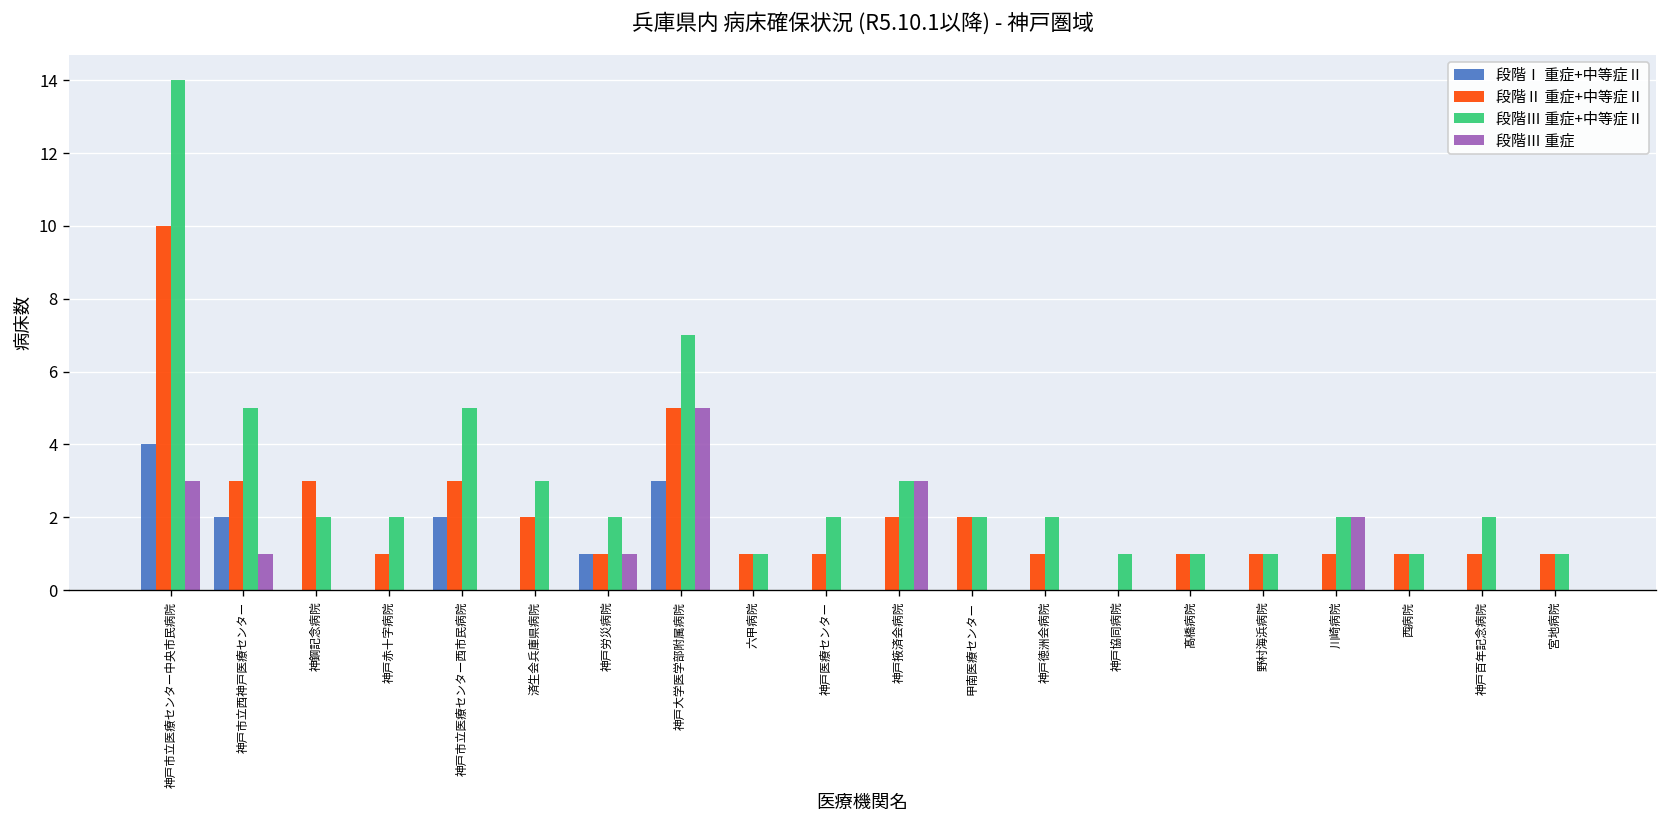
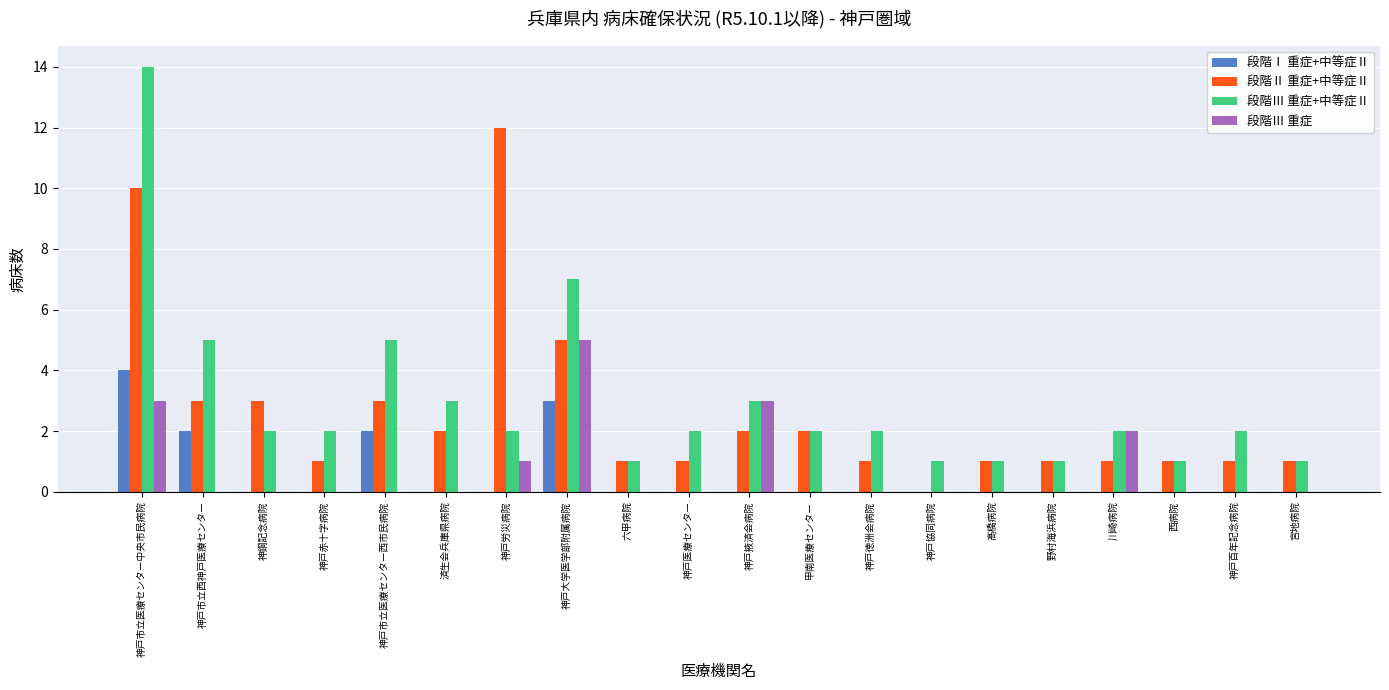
  {
    "段階Ⅰ 重症+中等症Ⅱ": {
      "神戸市立医療センター中央市民病院": 4,
      "神戸市立西神戸医療センター": 2,
      "神鋼記念病院": 0,
      "神戸赤十字病院": 0,
      "神戸市立医療センター西市民病院": 2,
      "済生会兵庫県病院": 0,
-     "神戸労災病院": 1,
+     "神戸労災病院": 0,
      "神戸大学医学部附属病院": 3,
      "六甲病院": 0,
      "神戸医療センター": 0,
      "神戸掖済会病院": 0,
      "甲南医療センター": 0,
      "神戸徳洲会病院": 0,
      "神戸協同病院": 0,
      "髙橋病院": 0,
      "野村海浜病院": 0,
      "川崎病院": 0,
      "西病院": 0,
      "神戸百年記念病院": 0,
      "宮地病院": 0
    },
    "段階Ⅱ 重症+中等症Ⅱ": {
      "神戸市立医療センター中央市民病院": 10,
      "神戸市立西神戸医療センター": 3,
      "神鋼記念病院": 3,
      "神戸赤十字病院": 1,
      "神戸市立医療センター西市民病院": 3,
      "済生会兵庫県病院": 2,
-     "神戸労災病院": 1,
+     "神戸労災病院": 12,
      "神戸大学医学部附属病院": 5,
      "六甲病院": 1,
      "神戸医療センター": 1,
      "神戸掖済会病院": 2,
      "甲南医療センター": 2,
      "神戸徳洲会病院": 1,
      "神戸協同病院": 0,
      "髙橋病院": 1,
      "野村海浜病院": 1,
      "川崎病院": 1,
      "西病院": 1,
      "神戸百年記念病院": 1,
      "宮地病院": 1
    },
    "段階Ⅲ 重症+中等症Ⅱ": {
      "神戸市立医療センター中央市民病院": 14,
      "神戸市立西神戸医療センター": 5,
      "神鋼記念病院": 2,
      "神戸赤十字病院": 2,
      "神戸市立医療センター西市民病院": 5,
      "済生会兵庫県病院": 3,
      "神戸労災病院": 2,
      "神戸大学医学部附属病院": 7,
      "六甲病院": 1,
      "神戸医療センター": 2,
      "神戸掖済会病院": 3,
      "甲南医療センター": 2,
      "神戸徳洲会病院": 2,
      "神戸協同病院": 1,
      "髙橋病院": 1,
      "野村海浜病院": 1,
      "川崎病院": 2,
      "西病院": 1,
      "神戸百年記念病院": 2,
      "宮地病院": 1
    },
    "段階Ⅲ 重症": {
      "神戸市立医療センター中央市民病院": 3,
-     "神戸市立西神戸医療センター": 1,
+     "神戸市立西神戸医療センター": 0,
      "神鋼記念病院": 0,
      "神戸赤十字病院": 0,
      "神戸市立医療センター西市民病院": 0,
      "済生会兵庫県病院": 0,
      "神戸労災病院": 1,
      "神戸大学医学部附属病院": 5,
      "六甲病院": 0,
      "神戸医療センター": 0,
      "神戸掖済会病院": 3,
      "甲南医療センター": 0,
      "神戸徳洲会病院": 0,
      "神戸協同病院": 0,
      "髙橋病院": 0,
      "野村海浜病院": 0,
      "川崎病院": 2,
      "西病院": 0,
      "神戸百年記念病院": 0,
      "宮地病院": 0
    }
  }
